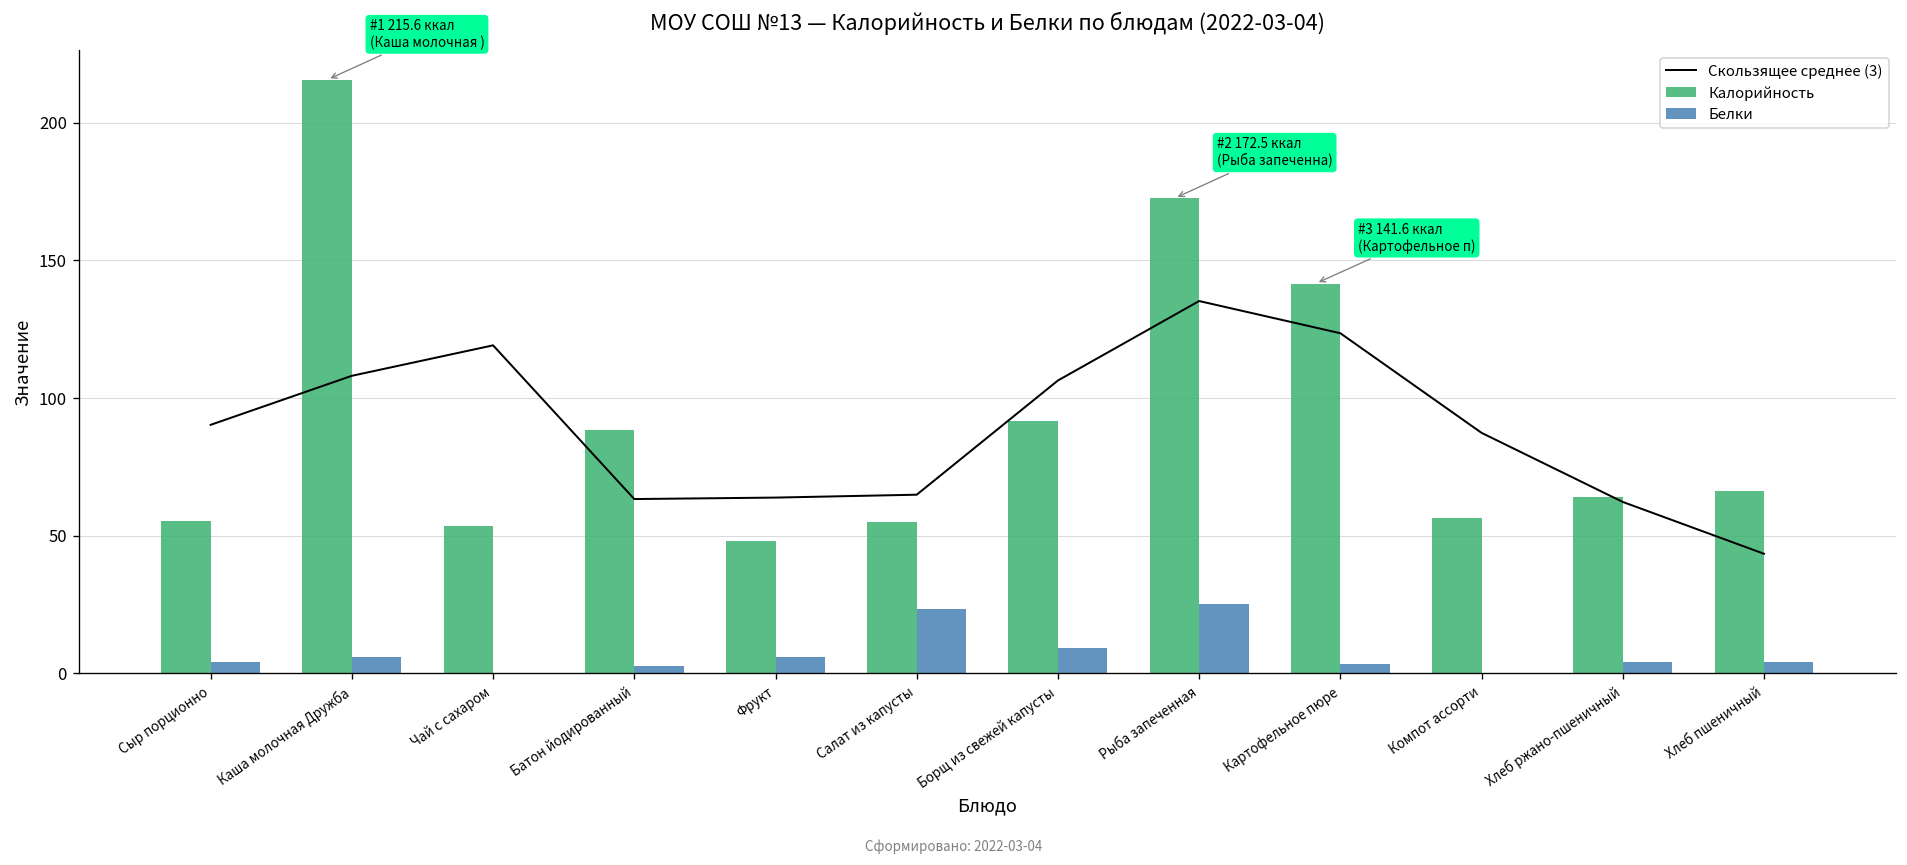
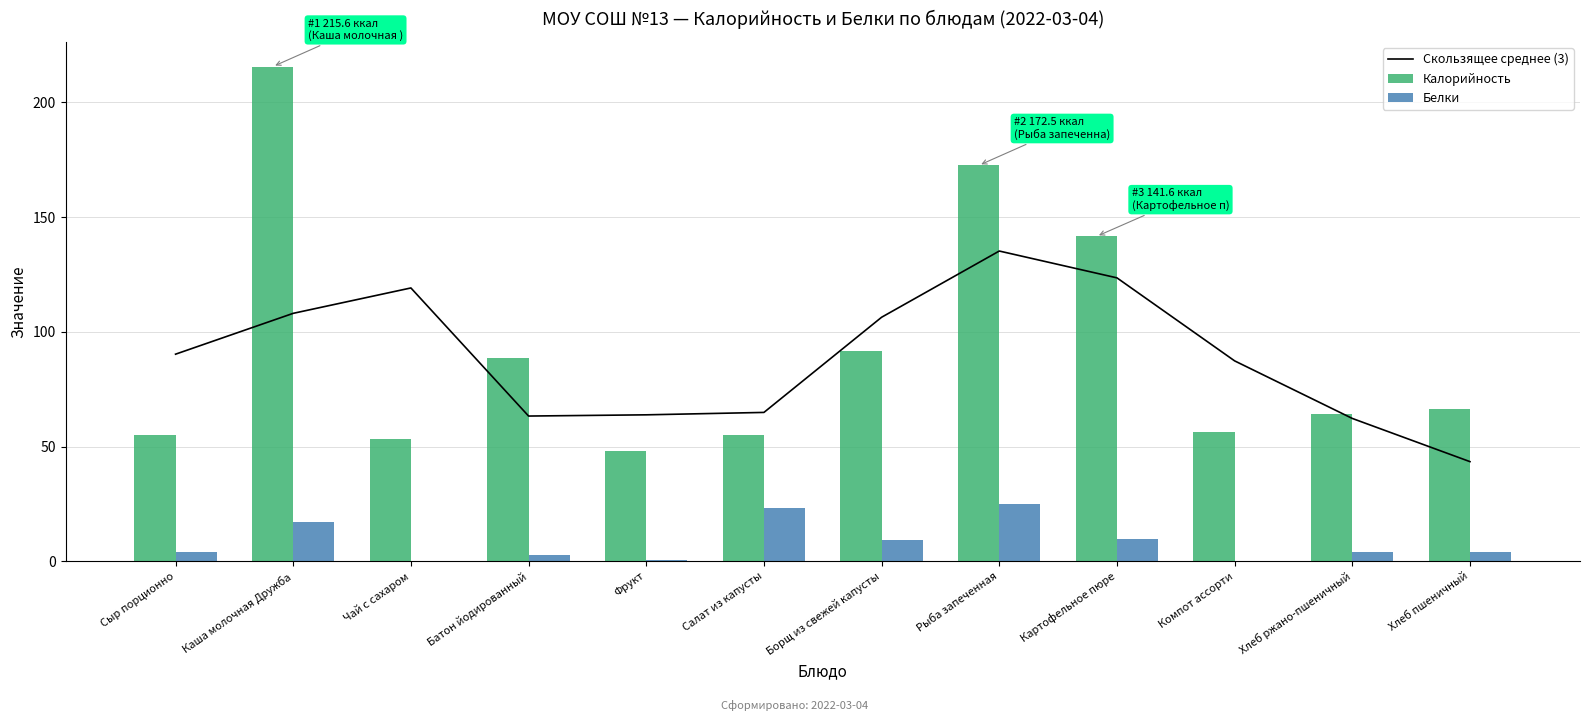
  {
    "Калорийность": {
      "Сыр порционно": 55,
      "Чай с сахаром": 53,
      "Батон йодированный": 88,
      "Фрукт": 48,
      "Салат из капусты": 55,
      "Борщ из свежей капусты": 92,
      "Компот ассорти": 56,
      "Хлеб ржано-пшеничный": 64,
      "Хлеб пшеничный": 66
    },
    "Скользящее среднее (3)": {
      "Сыр порционно": 90,
      "Каша молочная Дружба": 108,
      "Чай с сахаром": 119,
      "Батон йодированный": 63,
      "Фрукт": 64,
      "Салат из капусты": 65,
      "Борщ из свежей капусты": 106,
      "Рыба запеченная": 135,
      "Картофельное пюре": 124,
      "Компот ассорти": 87,
      "Хлеб ржано-пшеничный": 62,
      "Хлеб пшеничный": 43
    },
    "Белки": {
      "Сыр порционно": 4,
-     "Каша молочная Дружба": 6,
+     "Каша молочная Дружба": 17,
      "Батон йодированный": 3,
-     "Фрукт": 6,
+     "Фрукт": 1,
      "Салат из капусты": 23,
      "Борщ из свежей капусты": 9,
      "Рыба запеченная": 25,
-     "Картофельное пюре": 3,
+     "Картофельное пюре": 10,
      "Хлеб ржано-пшеничный": 4,
      "Хлеб пшеничный": 4
    }
  }
